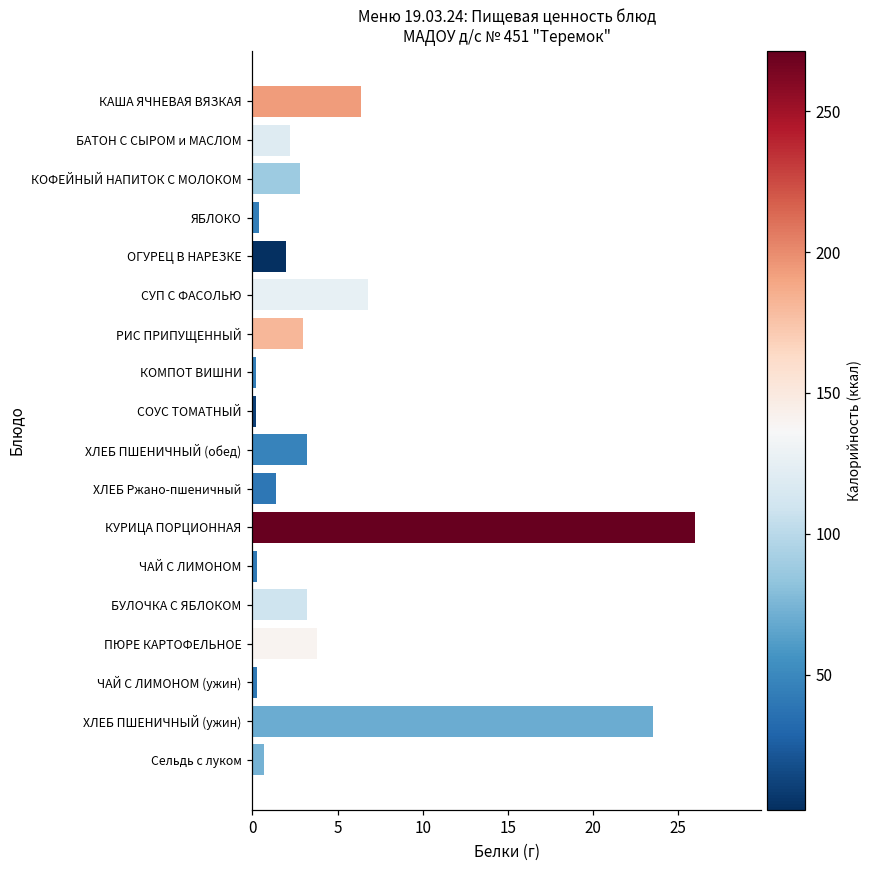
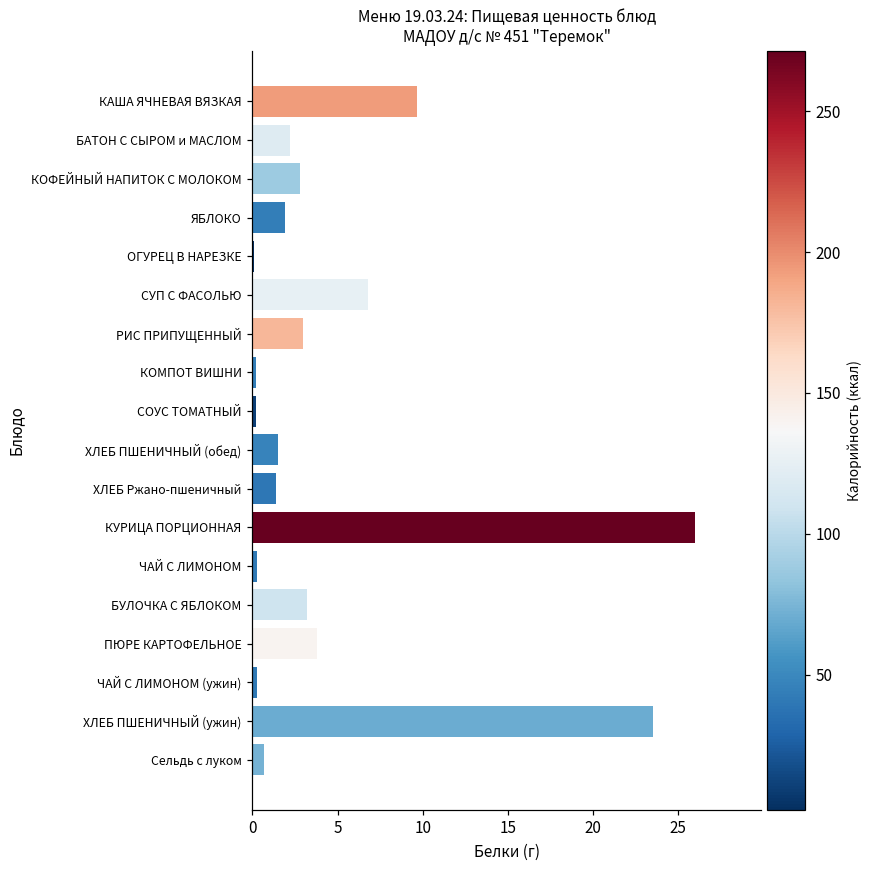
  {
-   "КАША ЯЧНЕВАЯ ВЯЗКАЯ": 6.4,
+   "КАША ЯЧНЕВАЯ ВЯЗКАЯ": 9.6,
    "БАТОН С СЫРОМ и МАСЛОМ": 2.2,
    "КОФЕЙНЫЙ НАПИТОК С МОЛОКОМ": 2.8,
-   "ЯБЛОКО": 0.4,
-   "ОГУРЕЦ В НАРЕЗКЕ": 2.0,
+   "ЯБЛОКО": 1.9,
+   "ОГУРЕЦ В НАРЕЗКЕ": 0.1,
    "СУП С ФАСОЛЬЮ": 6.8,
    "РИС ПРИПУЩЕННЫЙ": 3.0,
    "КОМПОТ ВИШНИ": 0.2,
    "СОУС ТОМАТНЫЙ": 0.2,
-   "ХЛЕБ ПШЕНИЧНЫЙ (обед)": 3.2,
+   "ХЛЕБ ПШЕНИЧНЫЙ (обед)": 1.5,
    "ХЛЕБ Ржано-пшеничный": 1.4,
    "КУРИЦА ПОРЦИОННАЯ": 26.0,
    "ЧАЙ С ЛИМОНОМ": 0.3,
    "БУЛОЧКА С ЯБЛОКОМ": 3.2,
    "ПЮРЕ КАРТОФЕЛЬНОЕ": 3.8,
    "ЧАЙ С ЛИМОНОМ (ужин)": 0.3,
    "ХЛЕБ ПШЕНИЧНЫЙ (ужин)": 23.5,
    "Сельдь с луком": 0.7
  }
